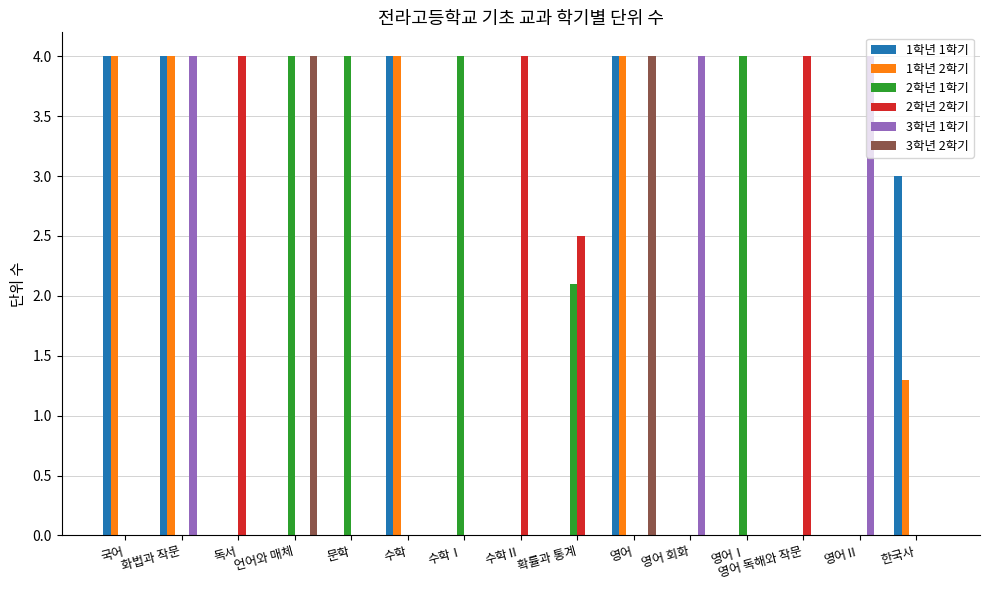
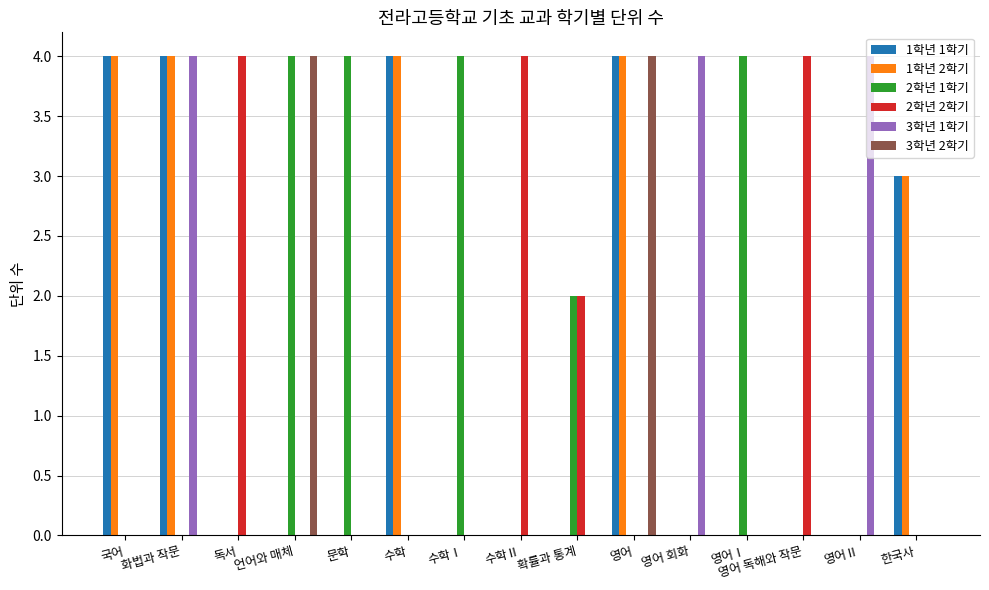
  {
    "1학년 1학기": {
      "국어": 4.0,
      "화법과 작문": 4.0,
      "독서": 0.0,
      "언어와 매체": 0.0,
      "문학": 0.0,
      "수학": 4.0,
      "수학Ⅰ": 0.0,
      "수학Ⅱ": 0.0,
      "확률과 통계": 0.0,
      "영어": 4.0,
      "영어 회화": 0.0,
      "영어Ⅰ": 0.0,
      "영어 독해와 작문": 0.0,
      "영어Ⅱ": 0.0,
      "한국사": 3.0
    },
    "1학년 2학기": {
      "국어": 4.0,
      "화법과 작문": 4.0,
      "독서": 0.0,
      "언어와 매체": 0.0,
      "문학": 0.0,
      "수학": 4.0,
      "수학Ⅰ": 0.0,
      "수학Ⅱ": 0.0,
      "확률과 통계": 0.0,
      "영어": 4.0,
      "영어 회화": 0.0,
      "영어Ⅰ": 0.0,
      "영어 독해와 작문": 0.0,
      "영어Ⅱ": 0.0,
-     "한국사": 1.3
+     "한국사": 3.0
    },
    "2학년 1학기": {
      "국어": 0.0,
      "화법과 작문": 0.0,
      "독서": 0.0,
      "언어와 매체": 4.0,
      "문학": 4.0,
      "수학": 0.0,
      "수학Ⅰ": 4.0,
      "수학Ⅱ": 0.0,
-     "확률과 통계": 2.1,
+     "확률과 통계": 2.0,
      "영어": 0.0,
      "영어 회화": 0.0,
      "영어Ⅰ": 4.0,
      "영어 독해와 작문": 0.0,
      "영어Ⅱ": 0.0,
      "한국사": 0.0
    },
    "2학년 2학기": {
      "국어": 0.0,
      "화법과 작문": 0.0,
      "독서": 4.0,
      "언어와 매체": 0.0,
      "문학": 0.0,
      "수학": 0.0,
      "수학Ⅰ": 0.0,
      "수학Ⅱ": 4.0,
-     "확률과 통계": 2.5,
+     "확률과 통계": 2.0,
      "영어": 0.0,
      "영어 회화": 0.0,
      "영어Ⅰ": 0.0,
      "영어 독해와 작문": 4.0,
      "영어Ⅱ": 0.0,
      "한국사": 0.0
    },
    "3학년 1학기": {
      "국어": 0.0,
      "화법과 작문": 4.0,
      "독서": 0.0,
      "언어와 매체": 0.0,
      "문학": 0.0,
      "수학": 0.0,
      "수학Ⅰ": 0.0,
      "수학Ⅱ": 0.0,
      "확률과 통계": 0.0,
      "영어": 0.0,
      "영어 회화": 4.0,
      "영어Ⅰ": 0.0,
      "영어 독해와 작문": 0.0,
      "한국사": 0.0
    },
    "3학년 2학기": {
      "국어": 0.0,
      "화법과 작문": 0.0,
      "독서": 0.0,
      "언어와 매체": 4.0,
      "문학": 0.0,
      "수학": 0.0,
      "수학Ⅰ": 0.0,
      "수학Ⅱ": 0.0,
      "확률과 통계": 0.0,
      "영어": 4.0,
      "영어 회화": 0.0,
      "영어Ⅰ": 0.0,
      "영어 독해와 작문": 0.0,
      "영어Ⅱ": 0.0,
      "한국사": 0.0
    }
  }
